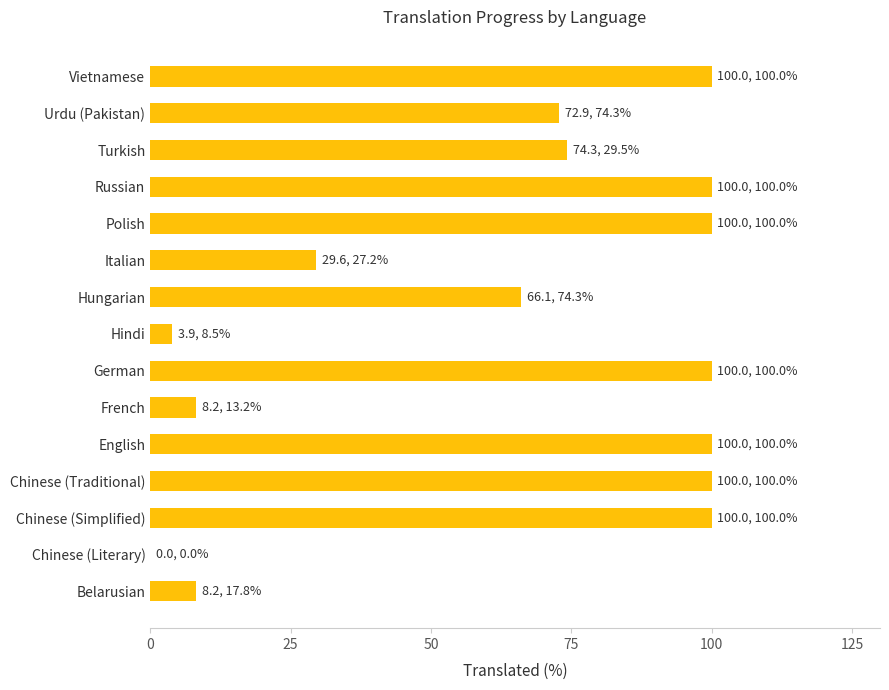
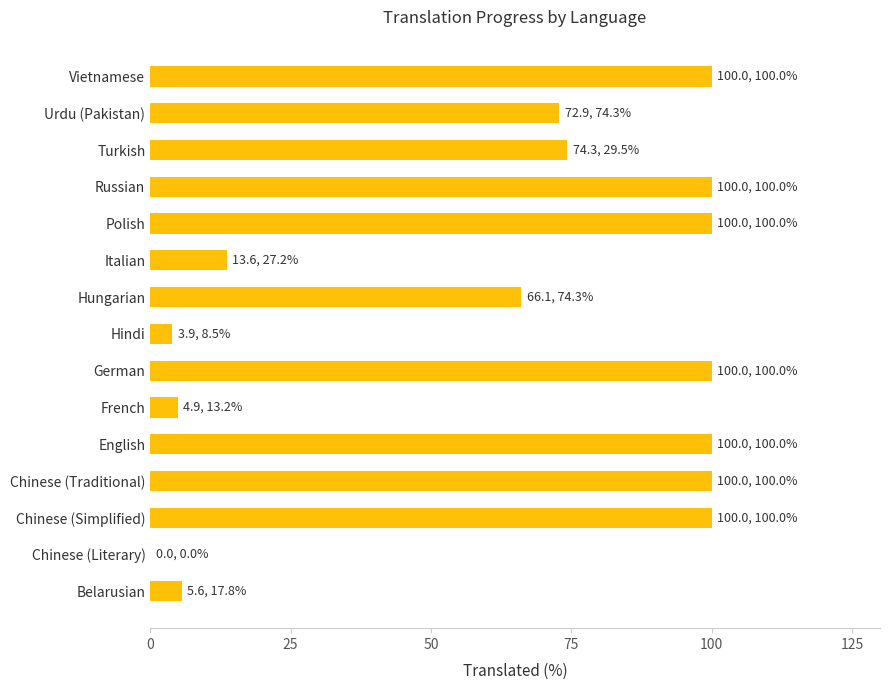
  {
    "Vietnamese": "100.0,",
    "Urdu (Pakistan)": "72.9,",
    "Turkish": "74.3,",
    "Russian": "100.0,",
    "Polish": "100.0,",
-   "Italian": "29.6,",
+   "Italian": "13.6,",
    "Hungarian": "66.1,",
    "Hindi": "3.9,",
    "German": "100.0,",
-   "French": "8.2,",
+   "French": "4.9,",
    "English": "100.0,",
    "Chinese (Traditional)": "100.0,",
    "Chinese (Simplified)": "100.0,",
    "Chinese (Literary)": "0.0,",
-   "Belarusian": "8.2,"
+   "Belarusian": "5.6,"
  }
